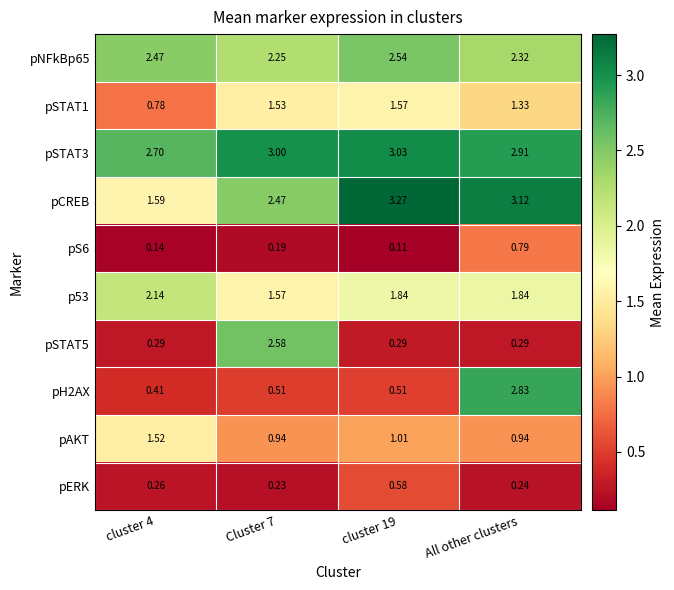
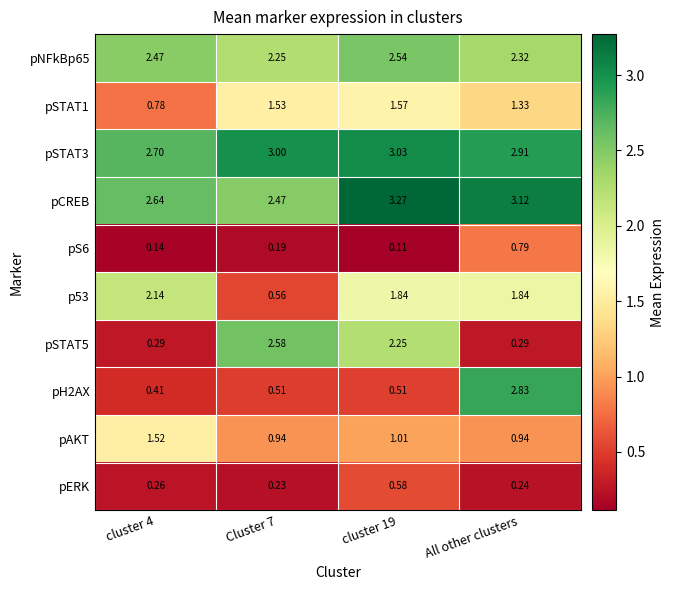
  {
    "pNFkBp65": {
      "cluster 4": 2.47,
      "Cluster 7": 2.25,
      "cluster 19": 2.54,
      "All other clusters": 2.32
    },
    "pSTAT1": {
      "cluster 4": 0.78,
      "Cluster 7": 1.53,
      "cluster 19": 1.57,
      "All other clusters": 1.33
    },
    "pSTAT3": {
      "cluster 4": 2.70,
      "Cluster 7": 3.00,
      "cluster 19": 3.03,
      "All other clusters": 2.91
    },
    "pCREB": {
-     "cluster 4": 1.59,
+     "cluster 4": 2.64,
      "Cluster 7": 2.47,
      "cluster 19": 3.27,
      "All other clusters": 3.12
    },
    "pS6": {
      "cluster 4": 0.14,
      "Cluster 7": 0.19,
      "cluster 19": 0.11,
      "All other clusters": 0.79
    },
    "p53": {
      "cluster 4": 2.14,
-     "Cluster 7": 1.57,
+     "Cluster 7": 0.56,
      "cluster 19": 1.84,
      "All other clusters": 1.84
    },
    "pSTAT5": {
      "cluster 4": 0.29,
      "Cluster 7": 2.58,
-     "cluster 19": 0.29,
+     "cluster 19": 2.25,
      "All other clusters": 0.29
    },
    "pH2AX": {
      "cluster 4": 0.41,
      "Cluster 7": 0.51,
      "cluster 19": 0.51,
      "All other clusters": 2.83
    },
    "pAKT": {
      "cluster 4": 1.52,
      "Cluster 7": 0.94,
      "cluster 19": 1.01,
      "All other clusters": 0.94
    },
    "pERK": {
      "cluster 4": 0.26,
      "Cluster 7": 0.23,
      "cluster 19": 0.58,
      "All other clusters": 0.24
    }
  }
